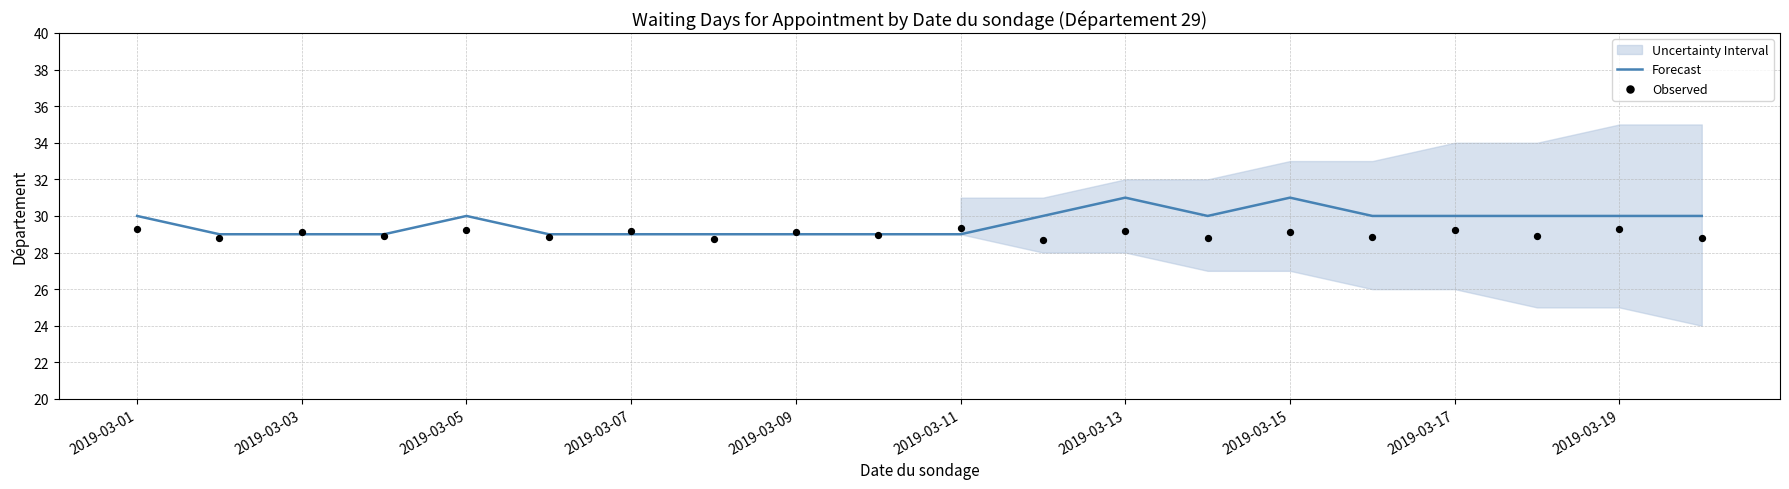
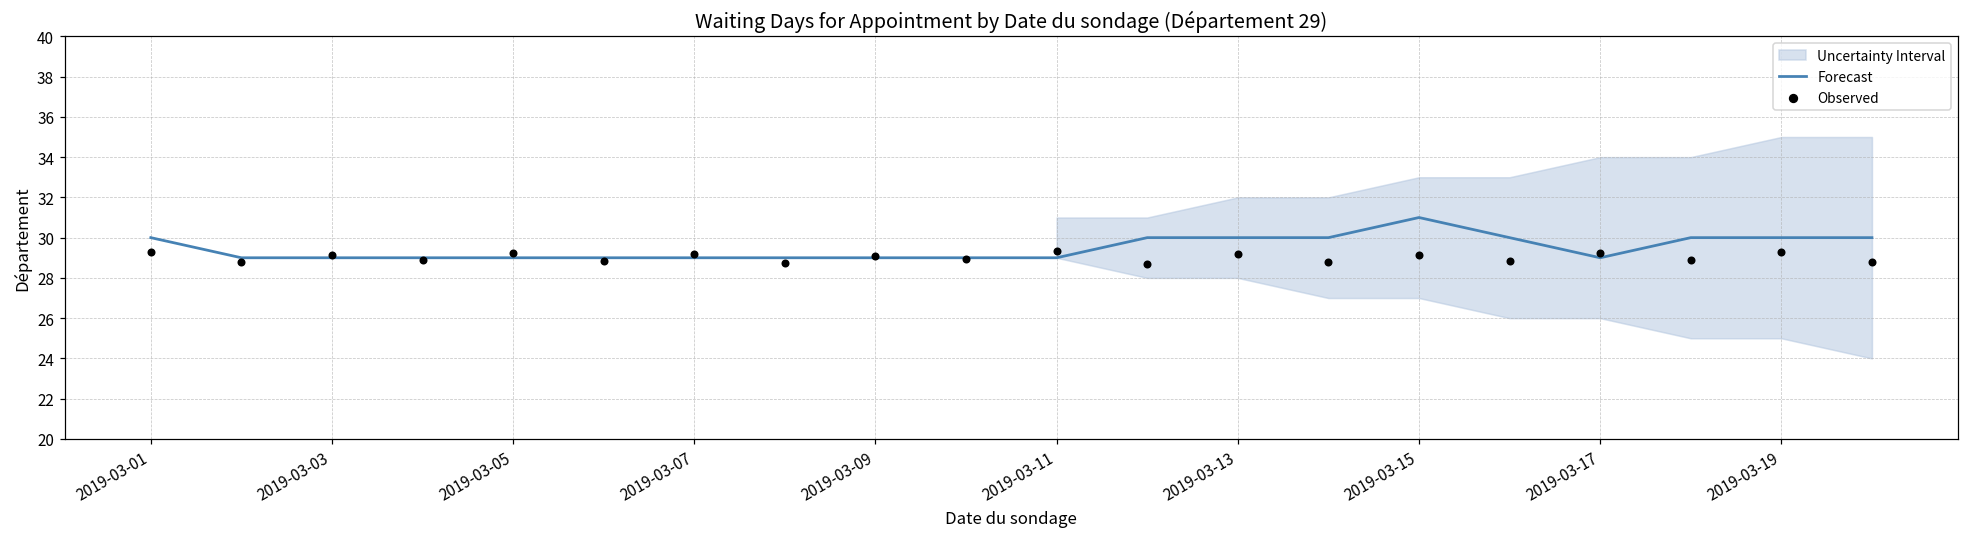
  {
    "Forecast": {
      "2019-03-01": 30,
      "2019-03-03": 29,
-     "2019-03-05": 30,
+     "2019-03-05": 29,
      "2019-03-07": 29,
      "2019-03-11": 29,
-     "2019-03-13": 31,
+     "2019-03-13": 30,
      "2019-03-15": 31,
-     "2019-03-17": 30,
+     "2019-03-17": 29,
      "2019-03-19": 30
    }
  }
